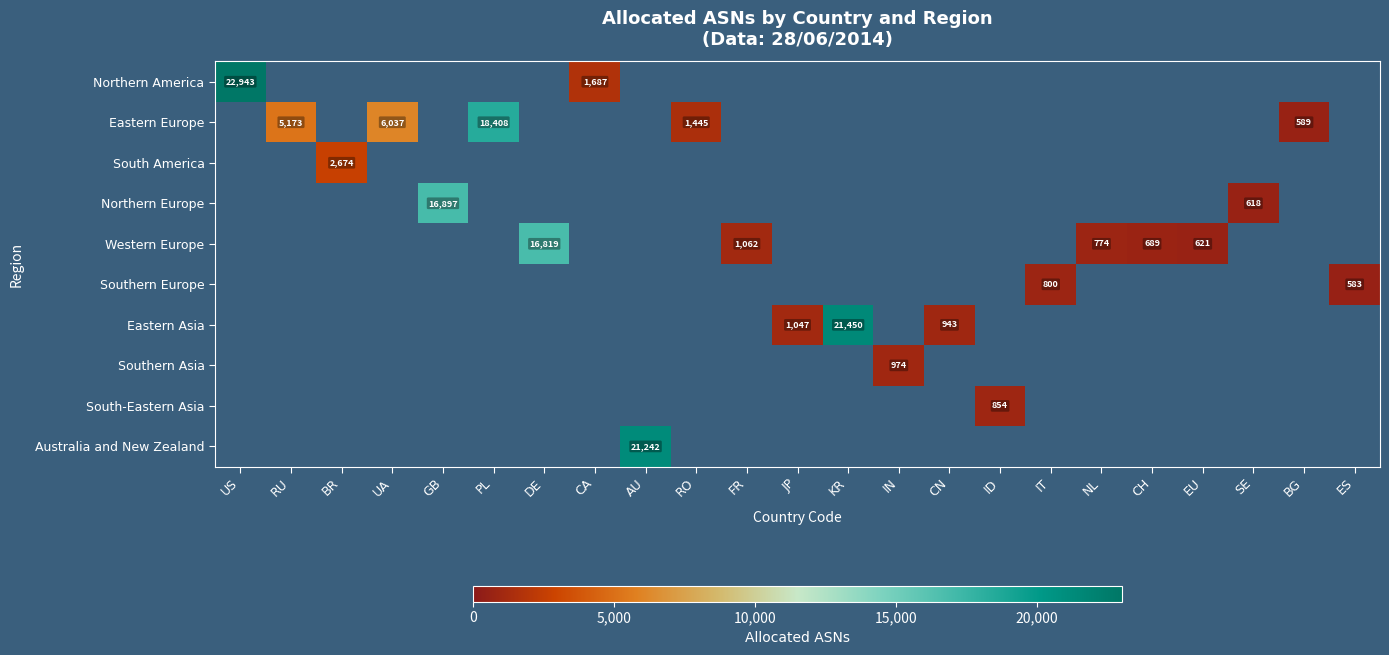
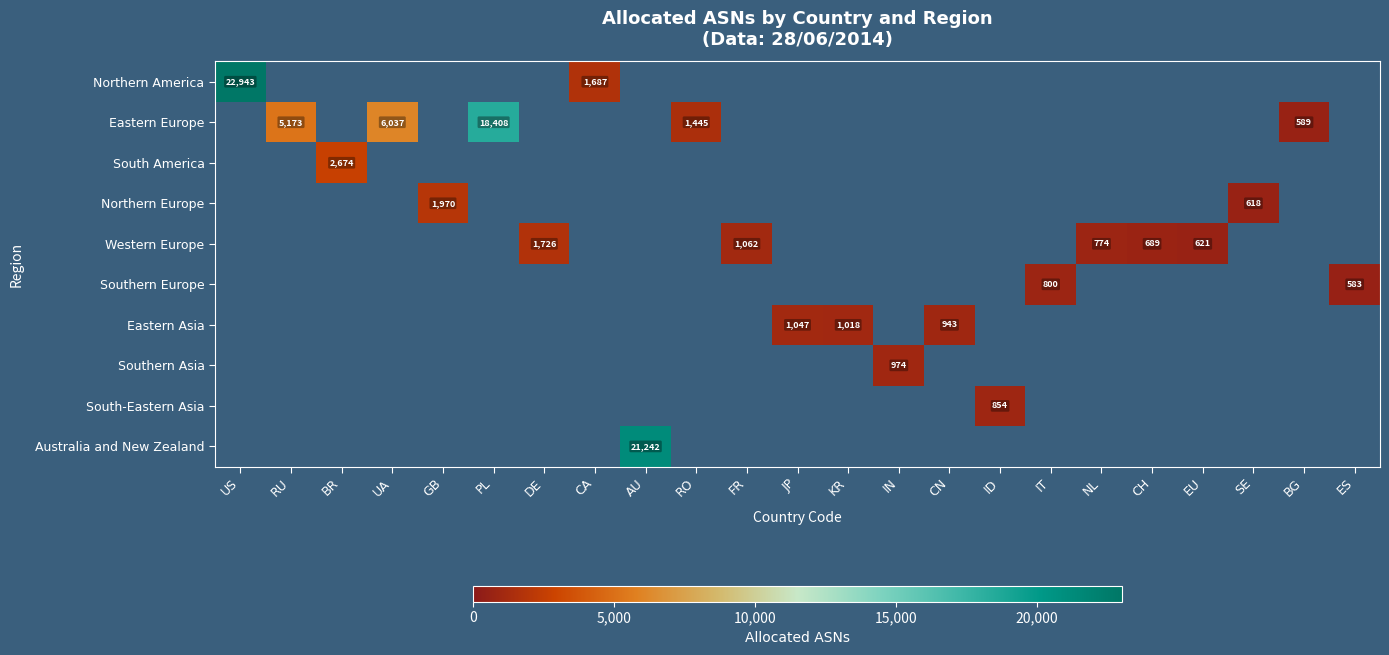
  {
    "Northern Europe": {
-     "GB": "16,897"
+     "GB": "1,970"
    },
    "Western Europe": {
-     "DE": "16,819"
+     "DE": "1,726"
    },
    "Eastern Asia": {
-     "KR": "21,450"
+     "KR": "1,018"
    }
  }
